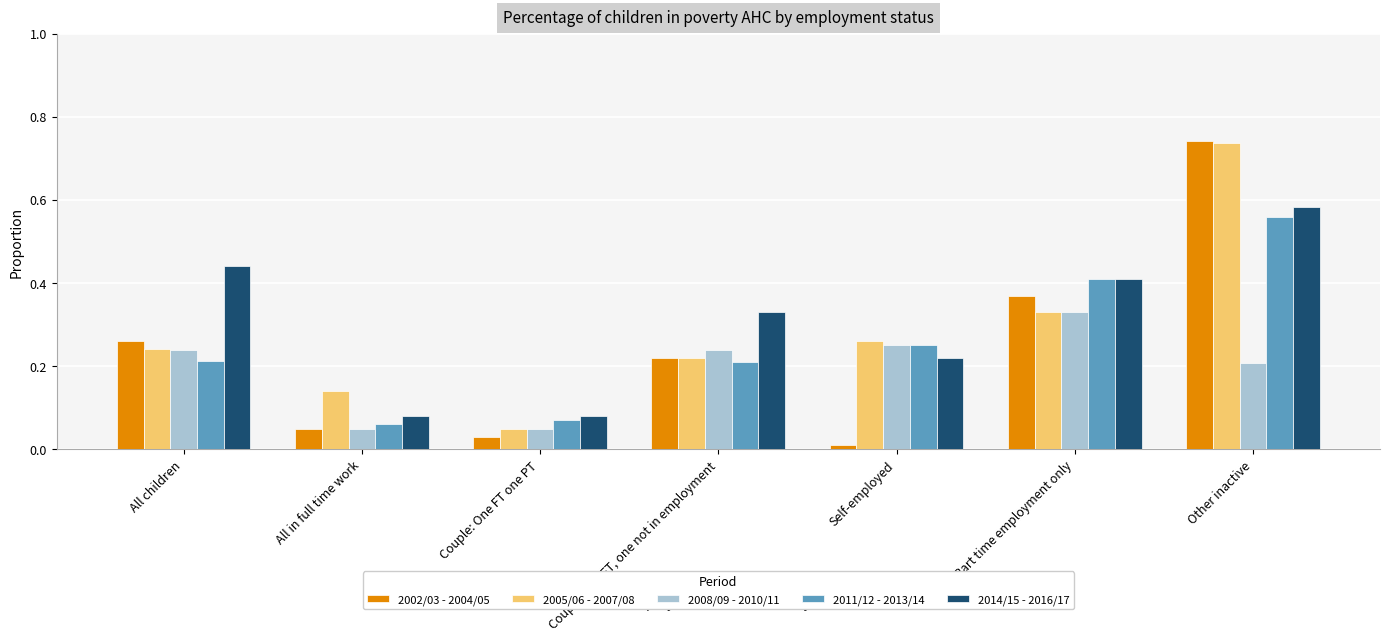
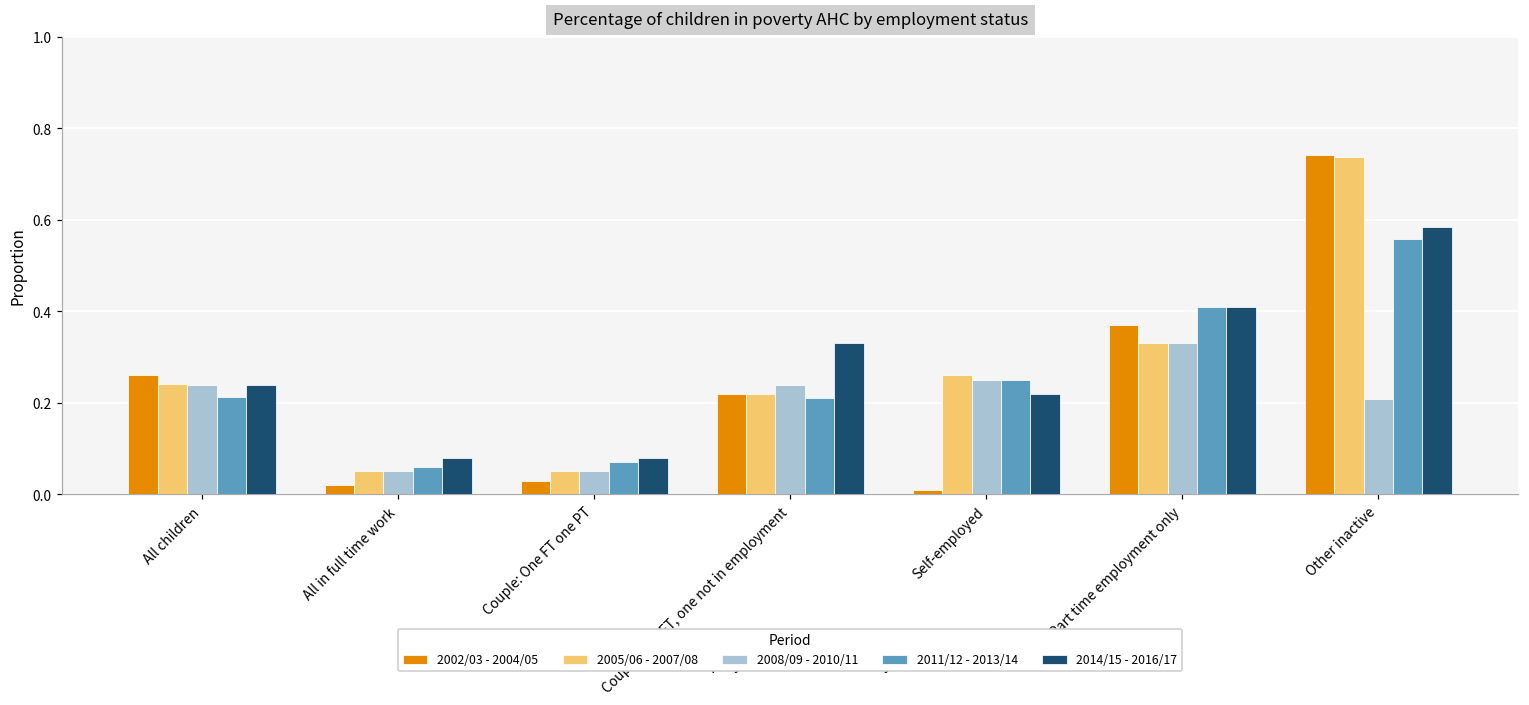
  {
    "2002/03 - 2004/05": {
      "All children": 0.26,
-     "All in full time work": 0.05,
+     "All in full time work": 0.02,
      "Couple: One FT one PT": 0.03,
      "Couple: One FT, one not in employment": 0.22,
      "Self-employed": 0.01,
      "Part time employment only": 0.37,
      "Other inactive": 0.74
    },
    "2005/06 - 2007/08": {
      "All children": 0.24,
-     "All in full time work": 0.14,
+     "All in full time work": 0.05,
      "Couple: One FT one PT": 0.05,
      "Couple: One FT, one not in employment": 0.22,
      "Self-employed": 0.26,
      "Part time employment only": 0.33,
      "Other inactive": 0.74
    },
    "2008/09 - 2010/11": {
      "All children": 0.24,
      "All in full time work": 0.05,
      "Couple: One FT one PT": 0.05,
      "Couple: One FT, one not in employment": 0.24,
      "Self-employed": 0.25,
      "Part time employment only": 0.33,
      "Other inactive": 0.21
    },
    "2011/12 - 2013/14": {
      "All children": 0.21,
      "All in full time work": 0.06,
      "Couple: One FT one PT": 0.07,
      "Couple: One FT, one not in employment": 0.21,
      "Self-employed": 0.25,
      "Part time employment only": 0.41,
      "Other inactive": 0.56
    },
    "2014/15 - 2016/17": {
-     "All children": 0.44,
+     "All children": 0.24,
      "All in full time work": 0.08,
      "Couple: One FT one PT": 0.08,
      "Couple: One FT, one not in employment": 0.33,
      "Self-employed": 0.22,
      "Part time employment only": 0.41,
      "Other inactive": 0.58
    }
  }
